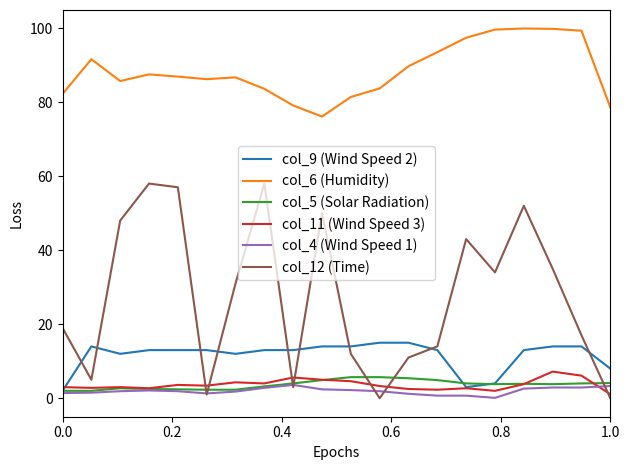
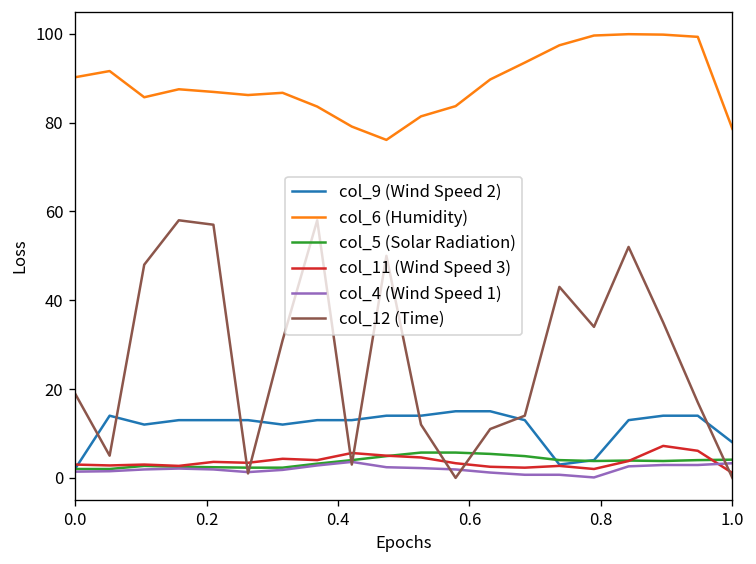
  {
    "col_9 (Wind Speed 2)": {
      "1.0": 8
    },
    "col_6 (Humidity)": {
-     "0.0": 82,
+     "0.0": 90,
      "1.0": 79
    },
    "col_5 (Solar Radiation)": {
      "1.0": 4
    },
    "col_11 (Wind Speed 3)": {
      "0.0": 3,
      "1.0": 1
    },
    "col_4 (Wind Speed 1)": {
      "1.0": 3
    },
    "col_12 (Time)": {
      "0.0": 19,
      "1.0": 0
    }
  }
